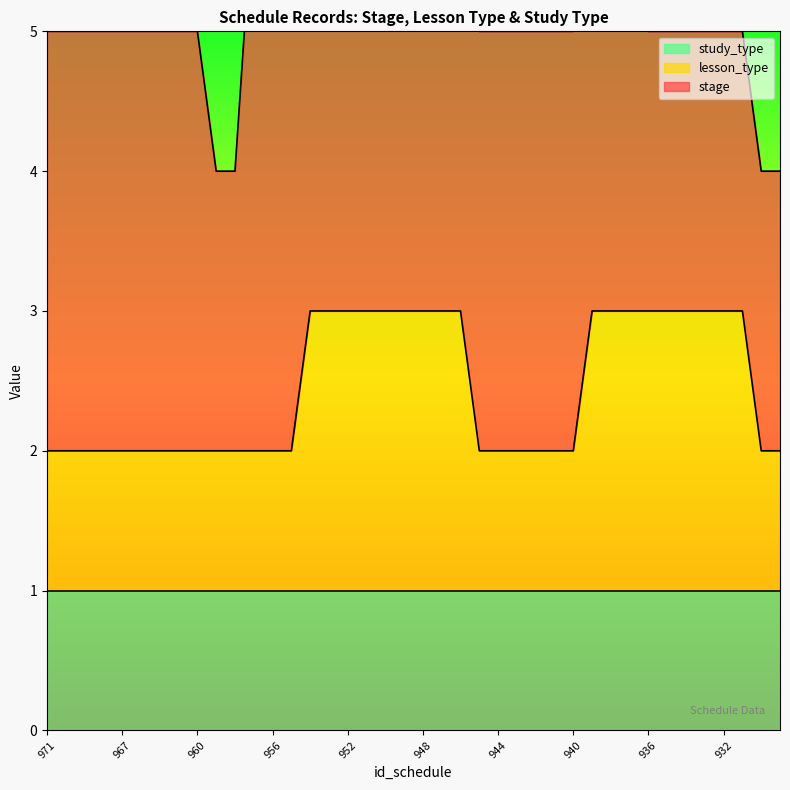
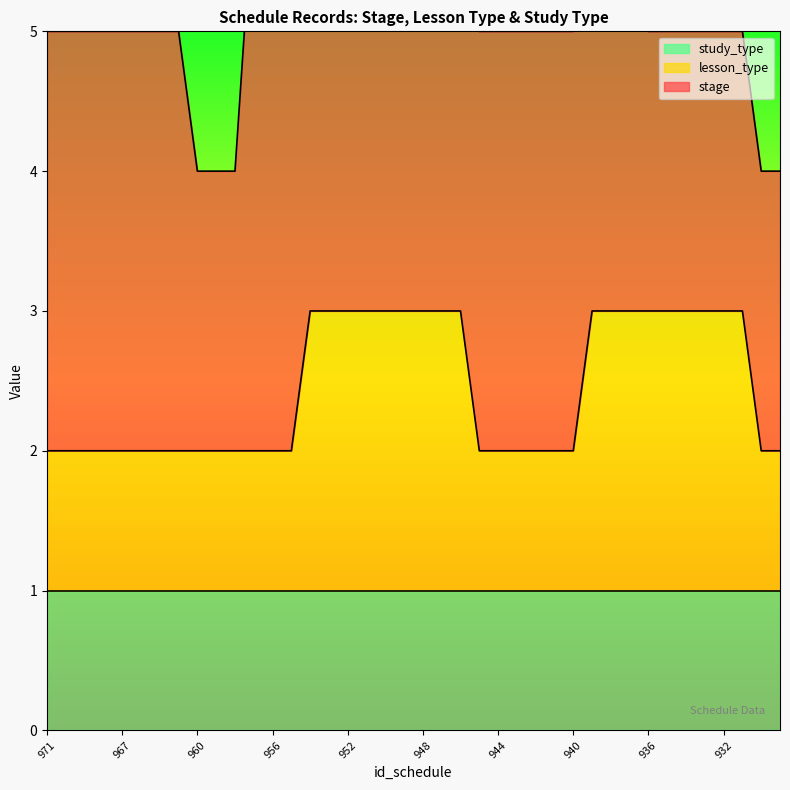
  {
    "study_type": {
      "971": 1,
      "967": 1,
      "960": 1,
      "956": 1,
      "952": 1,
      "948": 1,
      "944": 1,
      "940": 1,
      "936": 1,
      "932": 1
    },
    "lesson_type": {
      "971": 2,
      "967": 2,
      "960": 2,
      "956": 2,
      "952": 3,
      "948": 3,
      "944": 2,
      "940": 2,
      "936": 3,
      "932": 3
    },
    "stage": {
      "971": 3,
      "967": 3,
-     "960": 3,
+     "960": 2,
      "944": 3,
      "940": 3,
      "936": 2,
      "932": 2
    }
  }
